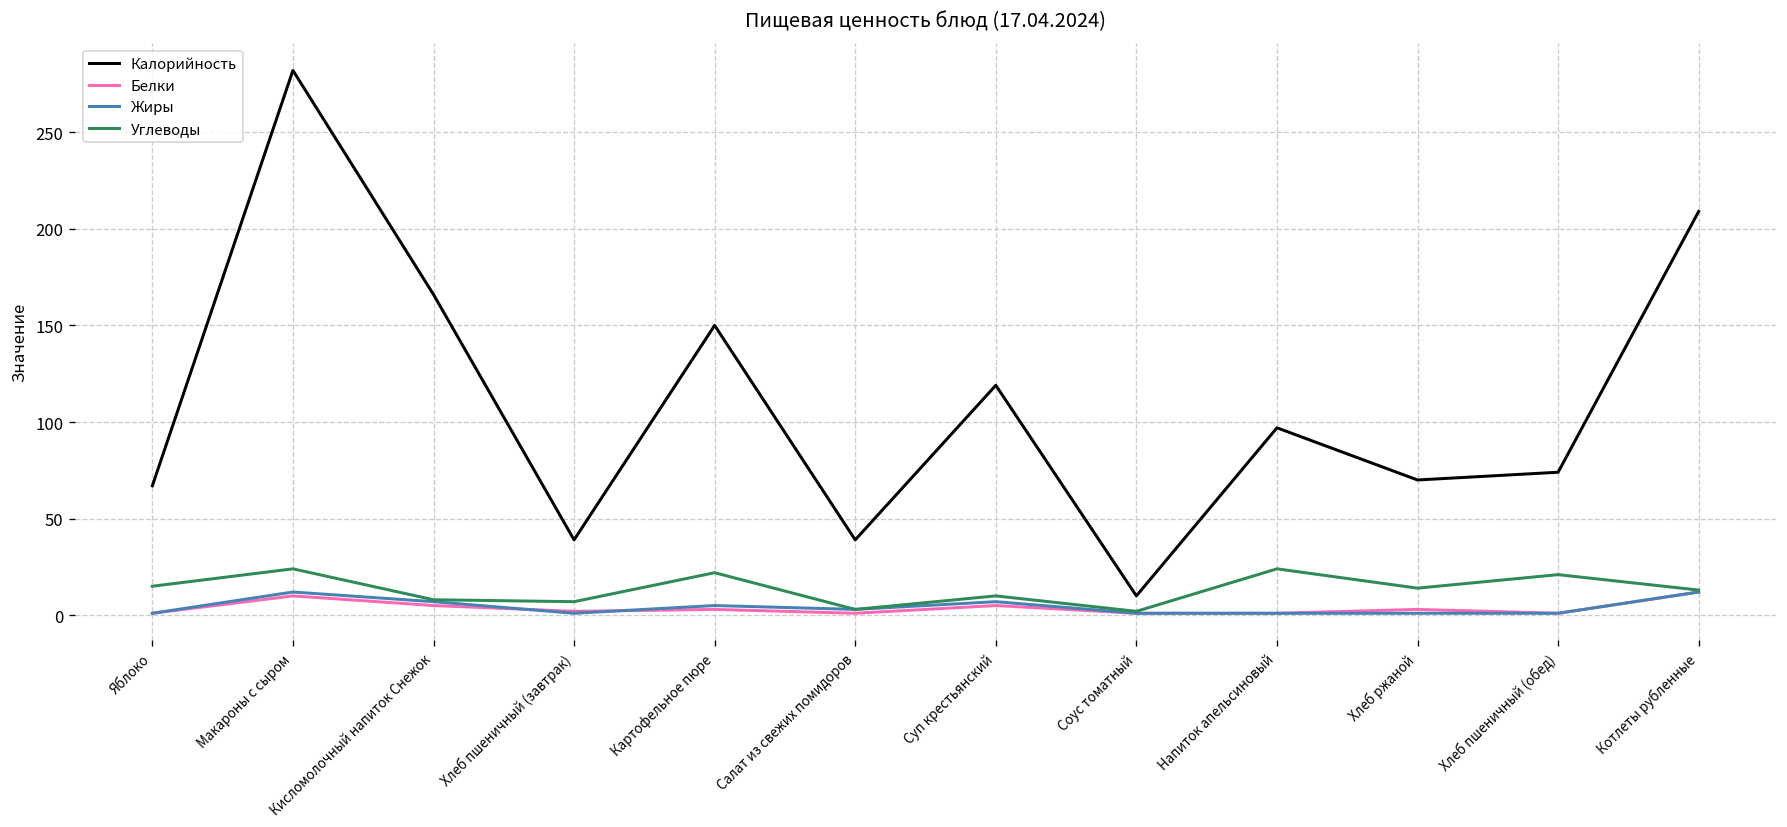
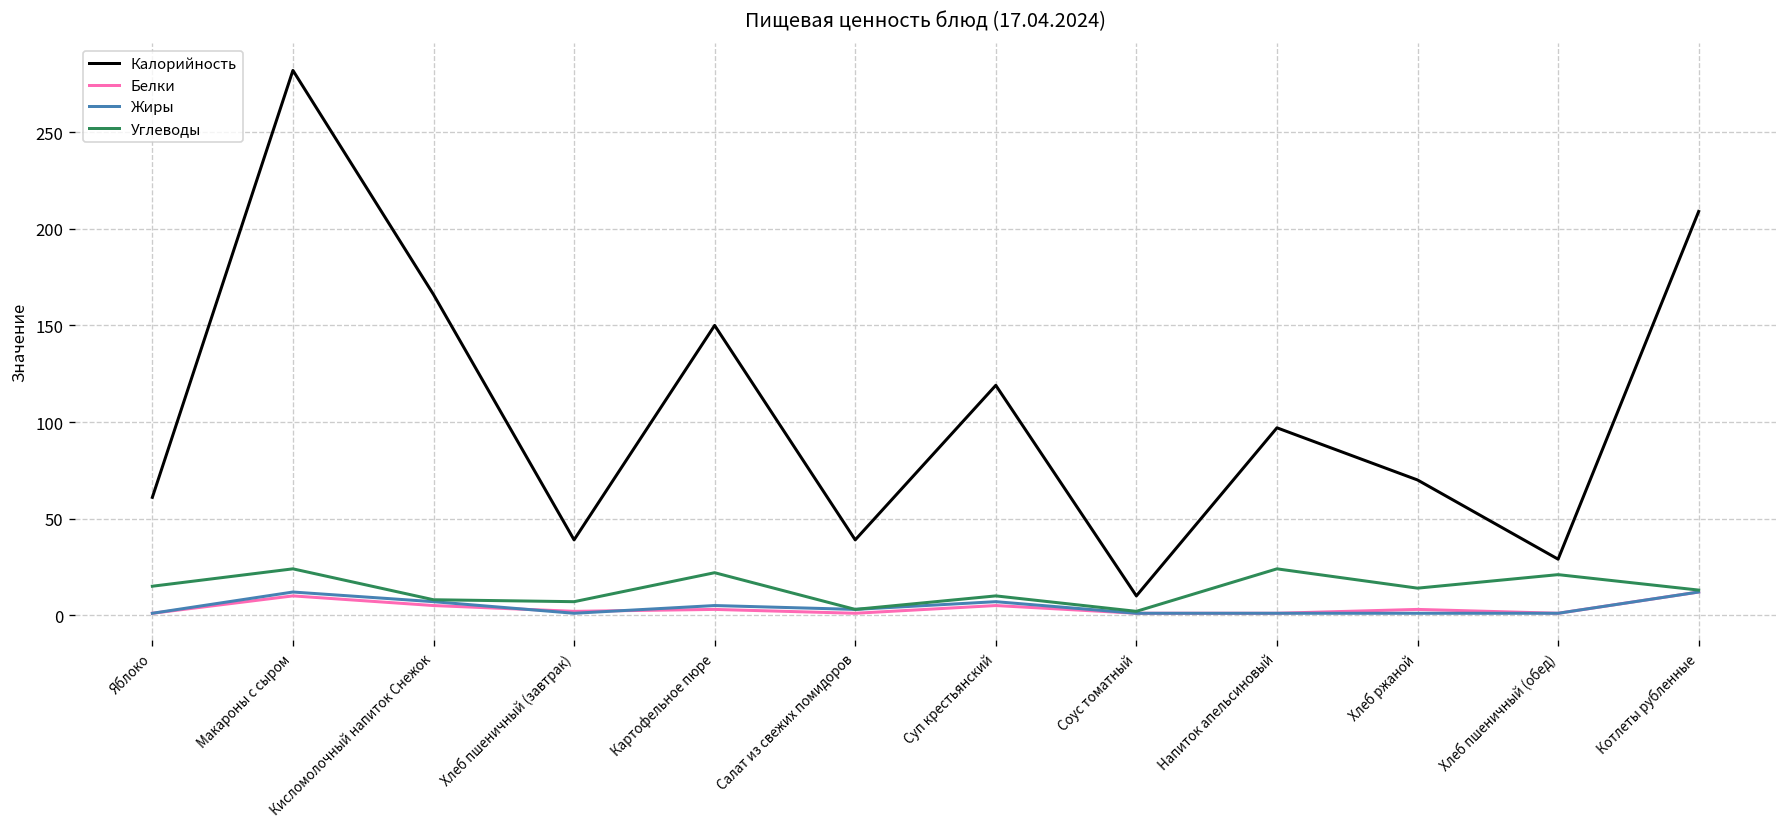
  {
    "Калорийность": {
-     "Яблоко": 67,
+     "Яблоко": 61,
      "Макароны с сыром": 282,
      "Кисломолочный напиток Снежок": 166,
      "Хлеб пшеничный (завтрак)": 39,
      "Картофельное пюре": 150,
      "Салат из свежих помидоров": 39,
      "Суп крестьянский": 119,
      "Соус томатный": 10,
      "Напиток апельсиновый": 97,
      "Хлеб ржаной": 70,
-     "Хлеб пшеничный (обед)": 74,
+     "Хлеб пшеничный (обед)": 29,
      "Котлеты рубленные": 209
    },
    "Белки": {
      "Макароны с сыром": 10,
      "Кисломолочный напиток Снежок": 5,
      "Картофельное пюре": 3,
      "Салат из свежих помидоров": 1,
      "Суп крестьянский": 5,
      "Хлеб ржаной": 3
    },
    "Жиры": {
      "Макароны с сыром": 12,
      "Картофельное пюре": 5,
      "Суп крестьянский": 7,
      "Хлеб ржаной": 1
    },
    "Углеводы": {
      "Яблоко": 15,
      "Макароны с сыром": 24,
      "Хлеб пшеничный (завтрак)": 7,
      "Картофельное пюре": 22,
      "Суп крестьянский": 10,
      "Напиток апельсиновый": 24,
      "Хлеб ржаной": 14,
      "Хлеб пшеничный (обед)": 21
    }
  }
